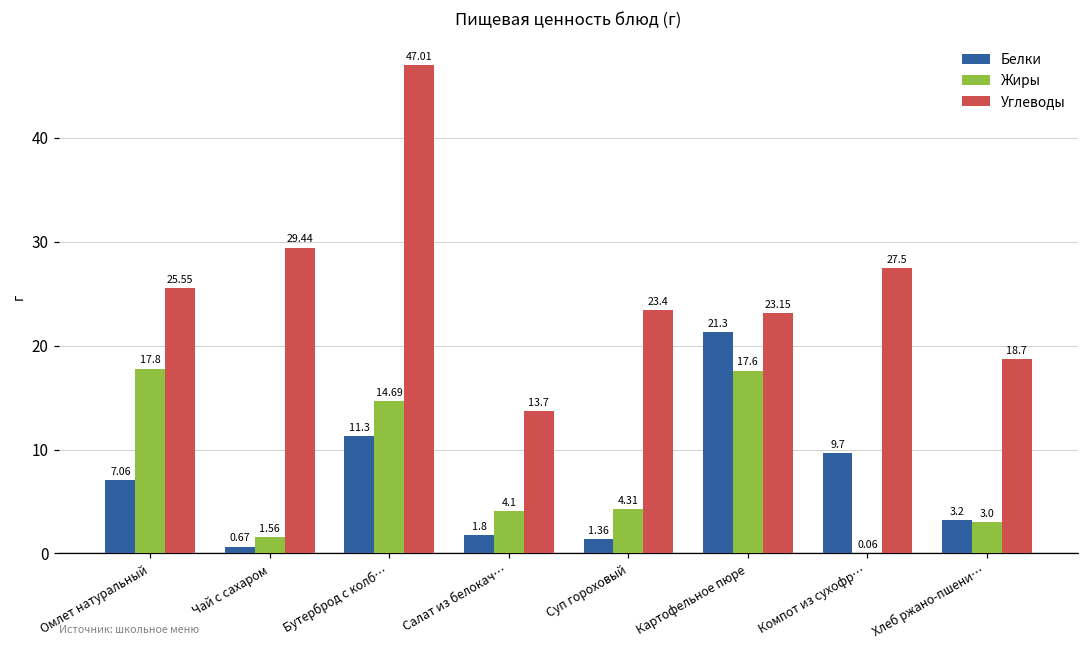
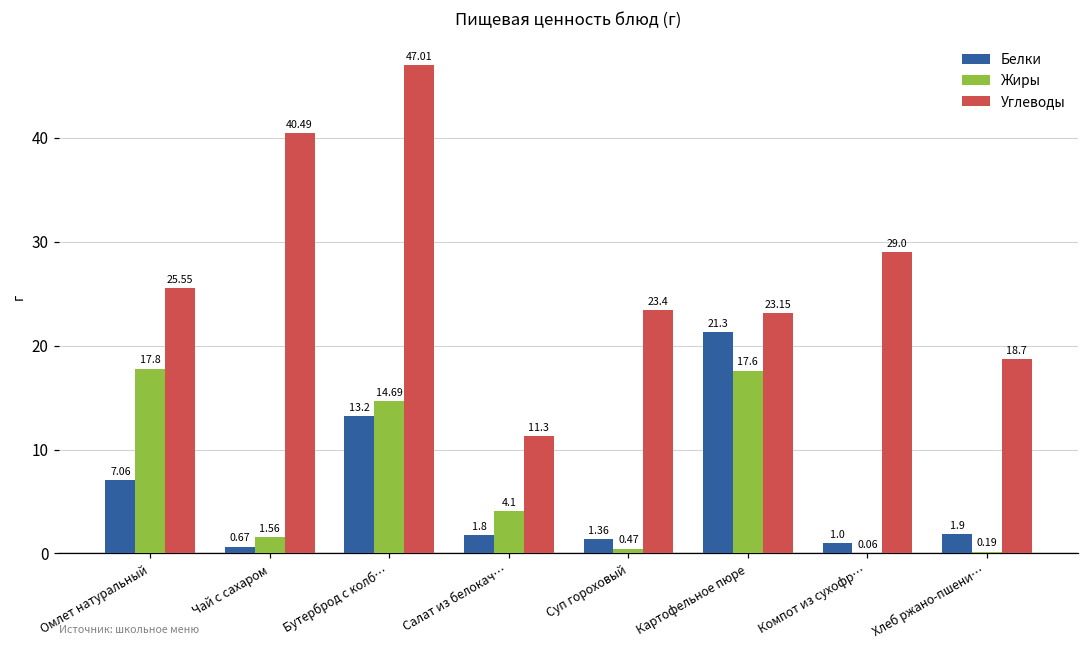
  {
    "Белки": {
      "Омлет натуральный": 7.06,
      "Чай с сахаром": 0.67,
-     "Бутерброд с колб…": 11.3,
+     "Бутерброд с колб…": 13.2,
      "Салат из белокач…": 1.8,
      "Суп гороховый": 1.36,
      "Картофельное пюре": 21.3,
-     "Компот из сухофр…": 9.7,
-     "Хлеб ржано-пшени…": 3.2
+     "Компот из сухофр…": 1.0,
+     "Хлеб ржано-пшени…": 1.9
    },
    "Жиры": {
      "Омлет натуральный": 17.8,
      "Чай с сахаром": 1.56,
      "Бутерброд с колб…": 14.69,
      "Салат из белокач…": 4.1,
-     "Суп гороховый": 4.31,
+     "Суп гороховый": 0.47,
      "Картофельное пюре": 17.6,
      "Компот из сухофр…": 0.06,
-     "Хлеб ржано-пшени…": 3.0
+     "Хлеб ржано-пшени…": 0.19
    },
    "Углеводы": {
      "Омлет натуральный": 25.55,
-     "Чай с сахаром": 29.44,
+     "Чай с сахаром": 40.49,
      "Бутерброд с колб…": 47.01,
-     "Салат из белокач…": 13.7,
+     "Салат из белокач…": 11.3,
      "Суп гороховый": 23.4,
      "Картофельное пюре": 23.15,
-     "Компот из сухофр…": 27.5,
+     "Компот из сухофр…": 29.0,
      "Хлеб ржано-пшени…": 18.7
    }
  }
